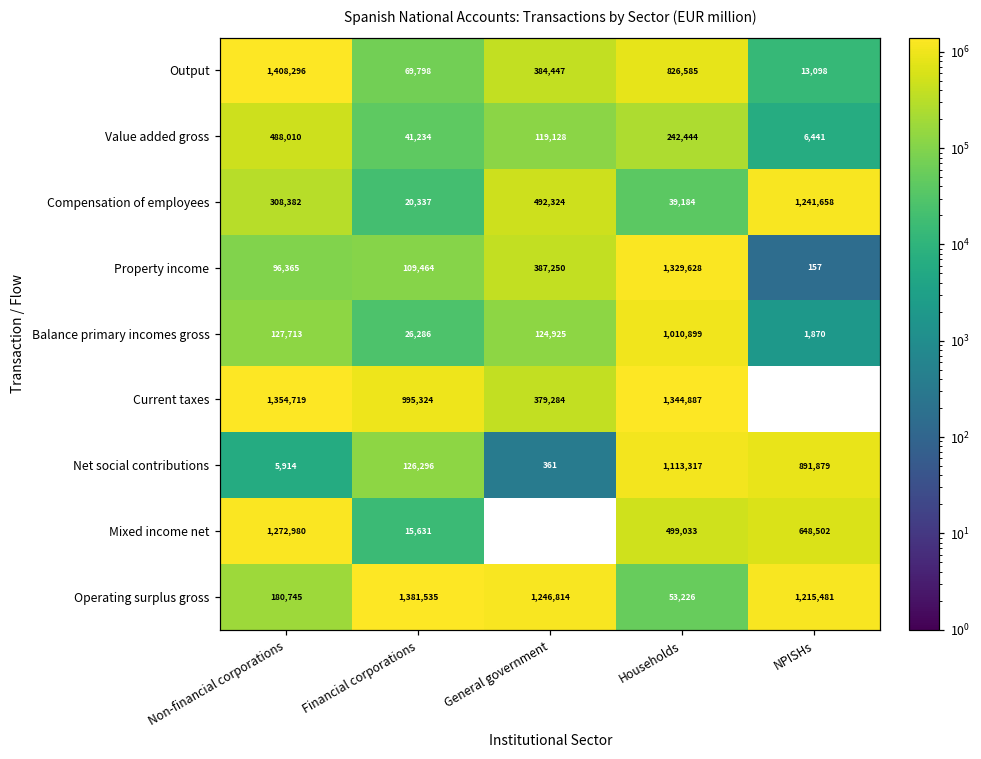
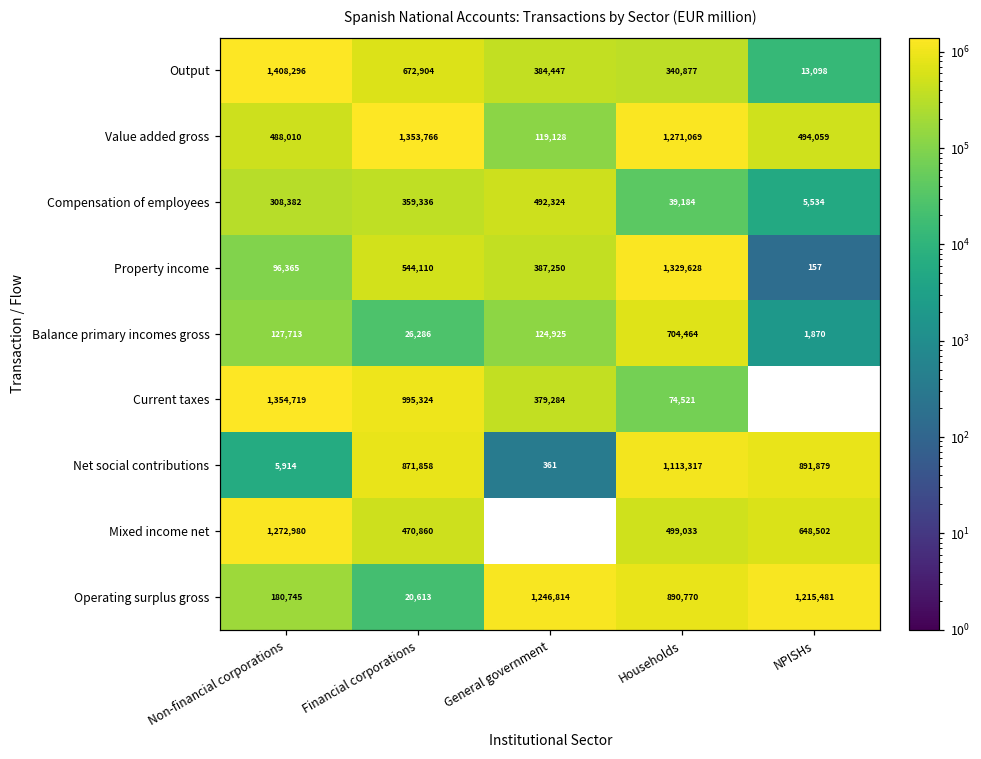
  {
    "Output": {
      "Non-financial corporations": "1,408,296",
-     "Financial corporations": "69,798",
+     "Financial corporations": "672,904",
      "General government": "384,447",
-     "Households": "826,585",
+     "Households": "340,877",
      "NPISHs": "13,098"
    },
    "Value added gross": {
      "Non-financial corporations": "488,010",
-     "Financial corporations": "41,234",
+     "Financial corporations": "1,353,766",
      "General government": "119,128",
-     "Households": "242,444",
-     "NPISHs": "6,441"
+     "Households": "1,271,069",
+     "NPISHs": "494,059"
    },
    "Compensation of employees": {
      "Non-financial corporations": "308,382",
-     "Financial corporations": "20,337",
+     "Financial corporations": "359,336",
      "General government": "492,324",
      "Households": "39,184",
-     "NPISHs": "1,241,658"
+     "NPISHs": "5,534"
    },
    "Property income": {
      "Non-financial corporations": "96,365",
-     "Financial corporations": "109,464",
+     "Financial corporations": "544,110",
      "General government": "387,250",
      "Households": "1,329,628",
      "NPISHs": "157"
    },
    "Balance primary incomes gross": {
      "Non-financial corporations": "127,713",
      "Financial corporations": "26,286",
      "General government": "124,925",
-     "Households": "1,010,899",
+     "Households": "704,464",
      "NPISHs": "1,870"
    },
    "Current taxes": {
      "Non-financial corporations": "1,354,719",
      "Financial corporations": "995,324",
      "General government": "379,284",
-     "Households": "1,344,887"
+     "Households": "74,521"
    },
    "Net social contributions": {
      "Non-financial corporations": "5,914",
-     "Financial corporations": "126,296",
+     "Financial corporations": "871,858",
      "General government": "361",
      "Households": "1,113,317",
      "NPISHs": "891,879"
    },
    "Mixed income net": {
      "Non-financial corporations": "1,272,980",
-     "Financial corporations": "15,631",
+     "Financial corporations": "470,860",
      "Households": "499,033",
      "NPISHs": "648,502"
    },
    "Operating surplus gross": {
      "Non-financial corporations": "180,745",
-     "Financial corporations": "1,381,535",
+     "Financial corporations": "20,613",
      "General government": "1,246,814",
-     "Households": "53,226",
+     "Households": "890,770",
      "NPISHs": "1,215,481"
    }
  }
